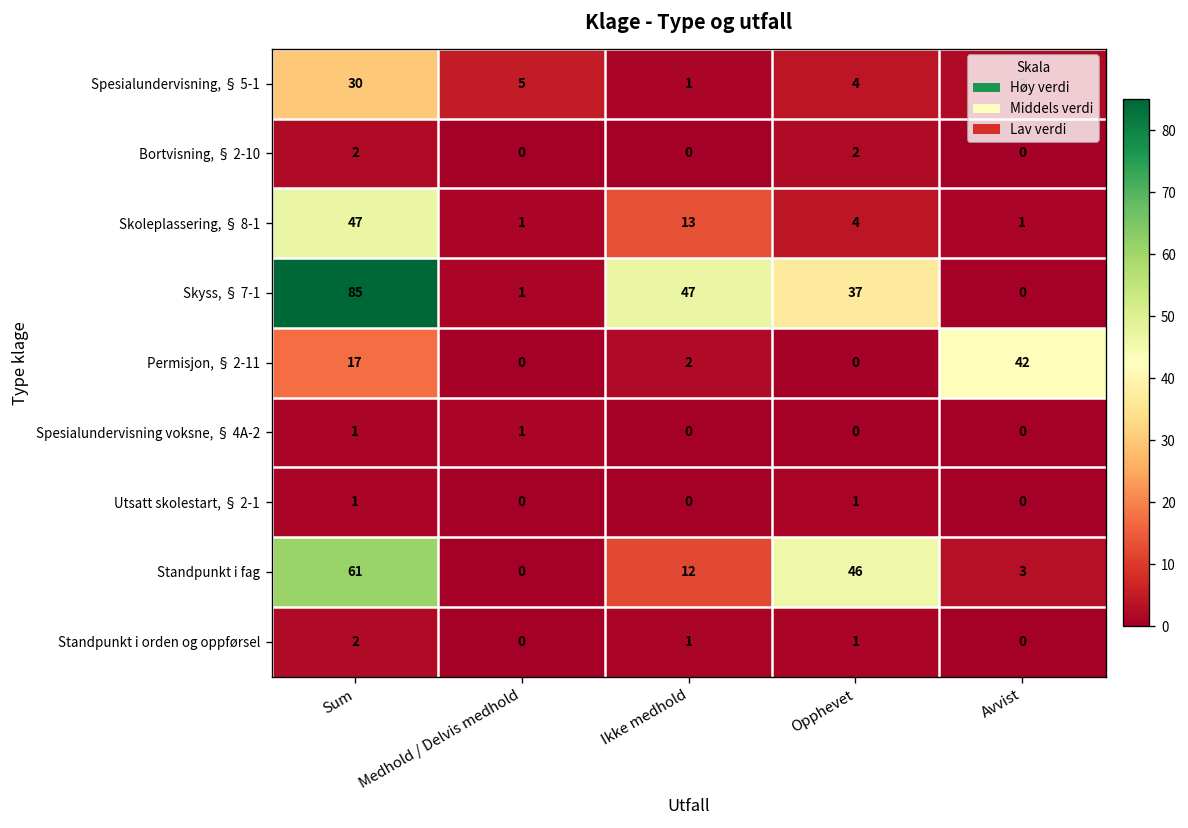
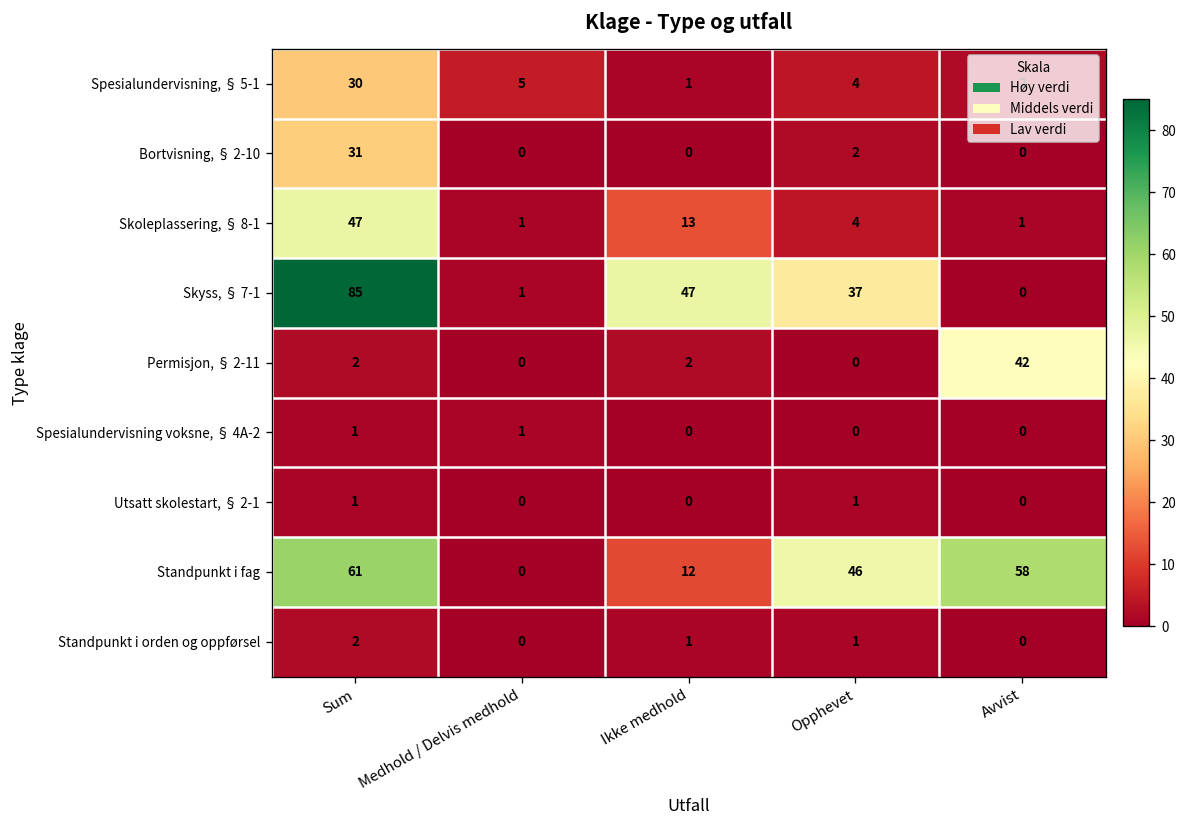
  {
    "Spesialundervisning, § 5-1": {
      "Sum": 30,
      "Medhold / Delvis medhold": 5,
      "Ikke medhold": 1,
      "Opphevet": 4
    },
    "Bortvisning, § 2-10": {
-     "Sum": 2,
+     "Sum": 31,
      "Medhold / Delvis medhold": 0,
      "Ikke medhold": 0,
      "Opphevet": 2,
      "Avvist": 0
    },
    "Skoleplassering, § 8-1": {
      "Sum": 47,
      "Medhold / Delvis medhold": 1,
      "Ikke medhold": 13,
      "Opphevet": 4,
      "Avvist": 1
    },
    "Skyss, § 7-1": {
      "Sum": 85,
      "Medhold / Delvis medhold": 1,
      "Ikke medhold": 47,
      "Opphevet": 37,
      "Avvist": 0
    },
    "Permisjon, § 2-11": {
-     "Sum": 17,
+     "Sum": 2,
      "Medhold / Delvis medhold": 0,
      "Ikke medhold": 2,
      "Opphevet": 0,
      "Avvist": 42
    },
    "Spesialundervisning voksne, § 4A-2": {
      "Sum": 1,
      "Medhold / Delvis medhold": 1,
      "Ikke medhold": 0,
      "Opphevet": 0,
      "Avvist": 0
    },
    "Utsatt skolestart, § 2-1": {
      "Sum": 1,
      "Medhold / Delvis medhold": 0,
      "Ikke medhold": 0,
      "Opphevet": 1,
      "Avvist": 0
    },
    "Standpunkt i fag": {
      "Sum": 61,
      "Medhold / Delvis medhold": 0,
      "Ikke medhold": 12,
      "Opphevet": 46,
-     "Avvist": 3
+     "Avvist": 58
    },
    "Standpunkt i orden og oppførsel": {
      "Sum": 2,
      "Medhold / Delvis medhold": 0,
      "Ikke medhold": 1,
      "Opphevet": 1,
      "Avvist": 0
    }
  }
